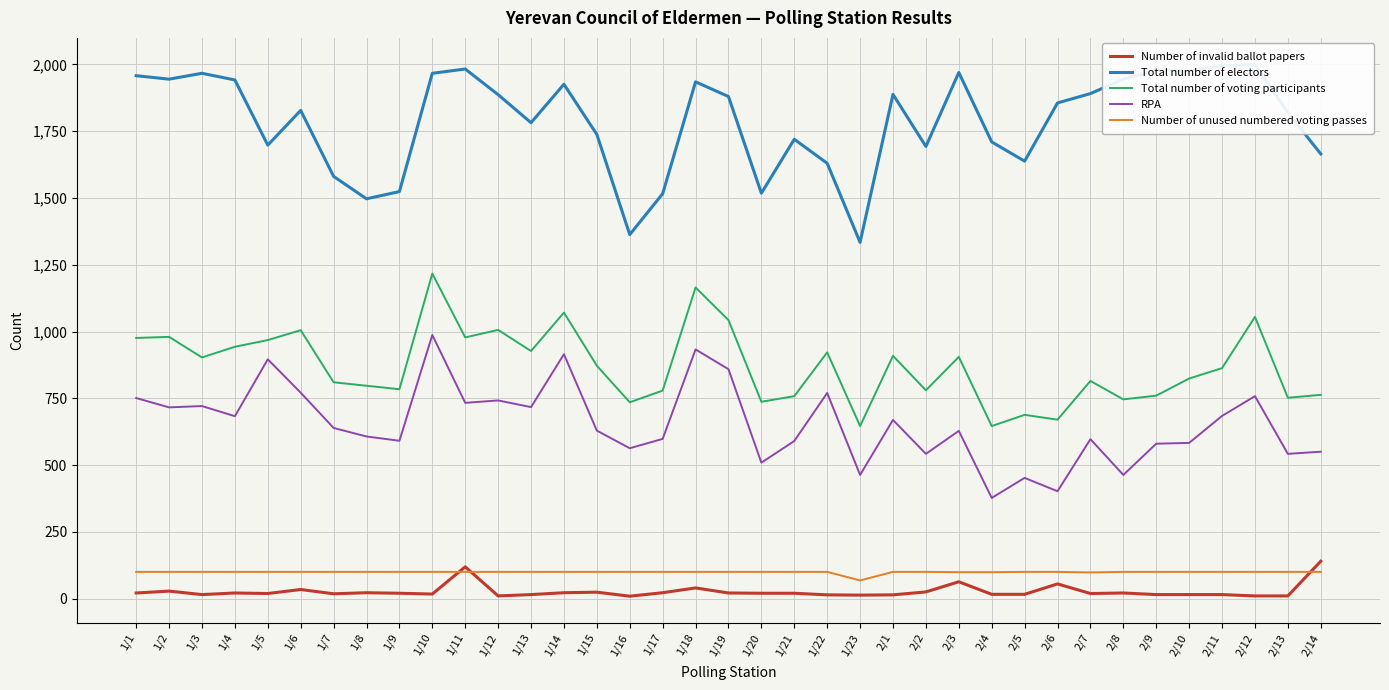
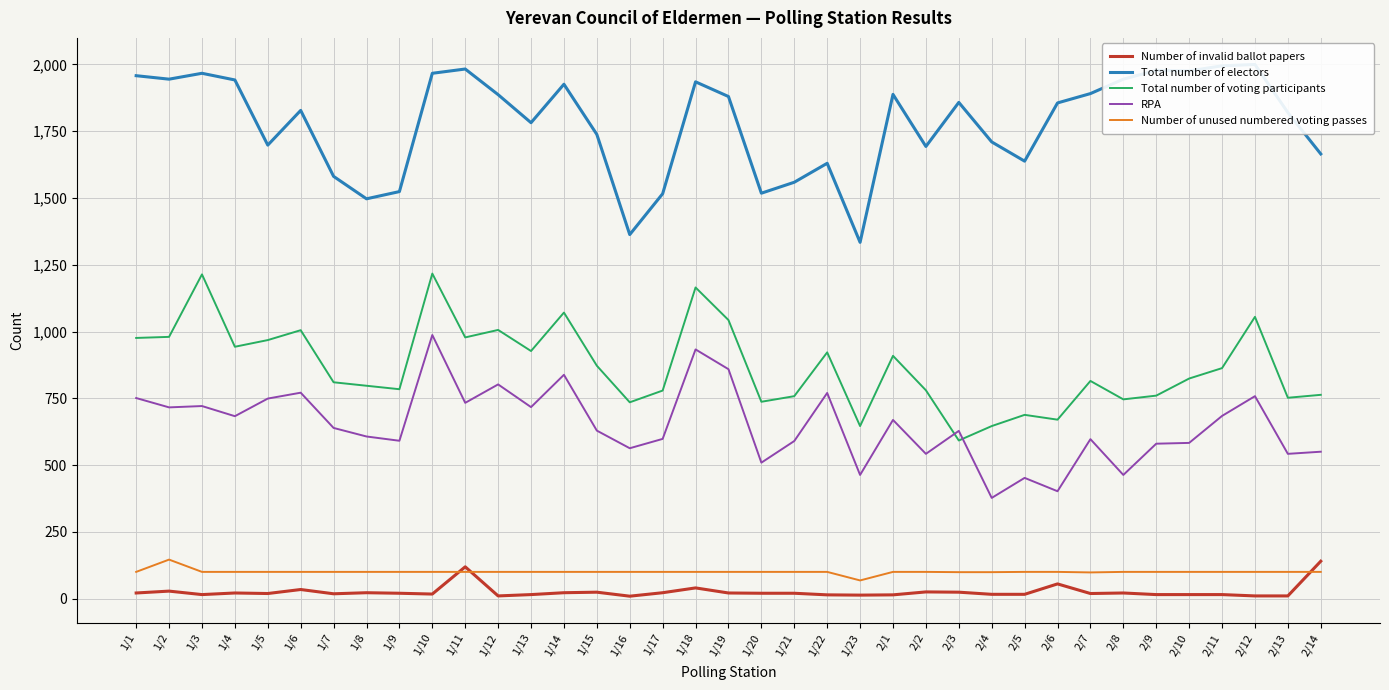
  {
    "Number of invalid ballot papers": {
      "1/1": "20",
      "1/2": "30",
      "1/3": "20",
      "1/4": "20",
      "1/5": "20",
      "1/6": "30",
      "1/7": "20",
      "1/8": "20",
      "1/9": "20",
      "1/10": "20",
      "1/11": "120",
      "1/12": "10",
      "1/13": "20",
      "1/14": "20",
      "1/15": "20",
      "1/16": "10",
      "1/17": "20",
      "1/18": "40",
      "1/19": "20",
      "1/20": "20",
      "1/21": "20",
      "1/22": "10",
      "1/23": "10",
      "2/1": "10",
      "2/2": "30",
-     "2/3": "60",
+     "2/3": "20",
      "2/4": "20",
      "2/5": "20",
      "2/6": "60",
      "2/7": "20",
      "2/8": "20",
      "2/9": "20",
      "2/10": "20",
      "2/11": "20",
      "2/12": "10",
      "2/13": "10",
      "2/14": "140"
    },
    "Total number of electors": {
      "1/1": "1,960",
      "1/2": "1,950",
      "1/3": "1,970",
      "1/4": "1,940",
      "1/5": "1,700",
      "1/6": "1,830",
      "1/7": "1,580",
      "1/8": "1,500",
      "1/9": "1,520",
      "1/10": "1,970",
      "1/11": "1,980",
      "1/12": "1,890",
      "1/13": "1,780",
      "1/14": "1,930",
      "1/15": "1,740",
      "1/16": "1,360",
      "1/17": "1,520",
      "1/18": "1,940",
      "1/19": "1,880",
      "1/20": "1,520",
-     "1/21": "1,720",
+     "1/21": "1,560",
      "1/22": "1,630",
      "1/23": "1,330",
      "2/1": "1,890",
      "2/2": "1,690",
-     "2/3": "1,970",
+     "2/3": "1,860",
      "2/4": "1,710",
      "2/5": "1,640",
      "2/6": "1,860",
      "2/7": "1,890",
      "2/14": "1,670"
    },
    "Total number of voting participants": {
      "1/1": "980",
      "1/2": "980",
-     "1/3": "900",
+     "1/3": "1,210",
      "1/4": "940",
      "1/5": "970",
      "1/6": "1,010",
      "1/7": "810",
      "1/8": "800",
      "1/9": "780",
      "1/10": "1,220",
      "1/11": "980",
      "1/12": "1,010",
      "1/13": "930",
      "1/14": "1,070",
      "1/15": "870",
      "1/16": "740",
      "1/17": "780",
      "1/18": "1,170",
      "1/19": "1,040",
      "1/20": "740",
      "1/21": "760",
      "1/22": "920",
      "1/23": "650",
      "2/1": "910",
      "2/2": "780",
-     "2/3": "910",
+     "2/3": "590",
      "2/4": "650",
      "2/5": "690",
      "2/6": "670",
      "2/7": "820",
      "2/8": "750",
      "2/9": "760",
      "2/10": "820",
      "2/11": "860",
      "2/12": "1,060",
      "2/13": "750",
      "2/14": "760"
    },
    "RPA": {
      "1/1": "750",
      "1/2": "720",
      "1/3": "720",
      "1/4": "680",
-     "1/5": "900",
+     "1/5": "750",
      "1/6": "770",
      "1/7": "640",
      "1/8": "610",
      "1/9": "590",
      "1/10": "990",
      "1/11": "730",
-     "1/12": "740",
+     "1/12": "800",
      "1/13": "720",
-     "1/14": "920",
+     "1/14": "840",
      "1/15": "630",
      "1/16": "560",
      "1/17": "600",
      "1/18": "930",
      "1/19": "860",
      "1/20": "510",
      "1/21": "590",
      "1/22": "770",
      "1/23": "460",
      "2/1": "670",
      "2/2": "540",
      "2/3": "630",
      "2/4": "380",
      "2/5": "450",
      "2/6": "400",
      "2/7": "600",
      "2/8": "460",
      "2/9": "580",
      "2/10": "580",
      "2/11": "680",
      "2/12": "760",
      "2/13": "540",
      "2/14": "550"
    },
    "Number of unused numbered voting passes": {
      "1/1": "100",
-     "1/2": "100",
+     "1/2": "150",
      "1/3": "100",
      "1/4": "100",
      "1/5": "100",
      "1/6": "100",
      "1/7": "100",
      "1/8": "100",
      "1/9": "100",
      "1/10": "100",
      "1/11": "100",
      "1/12": "100",
      "1/13": "100",
      "1/14": "100",
      "1/15": "100",
      "1/16": "100",
      "1/17": "100",
      "1/18": "100",
      "1/19": "100",
      "1/20": "100",
      "1/21": "100",
      "1/22": "100",
      "1/23": "70",
      "2/1": "100",
      "2/2": "100",
      "2/3": "100",
      "2/4": "100",
      "2/5": "100",
      "2/6": "100",
      "2/7": "100",
      "2/8": "100",
      "2/9": "100",
      "2/10": "100",
      "2/11": "100",
      "2/12": "100",
      "2/13": "100",
      "2/14": "100"
    }
  }
